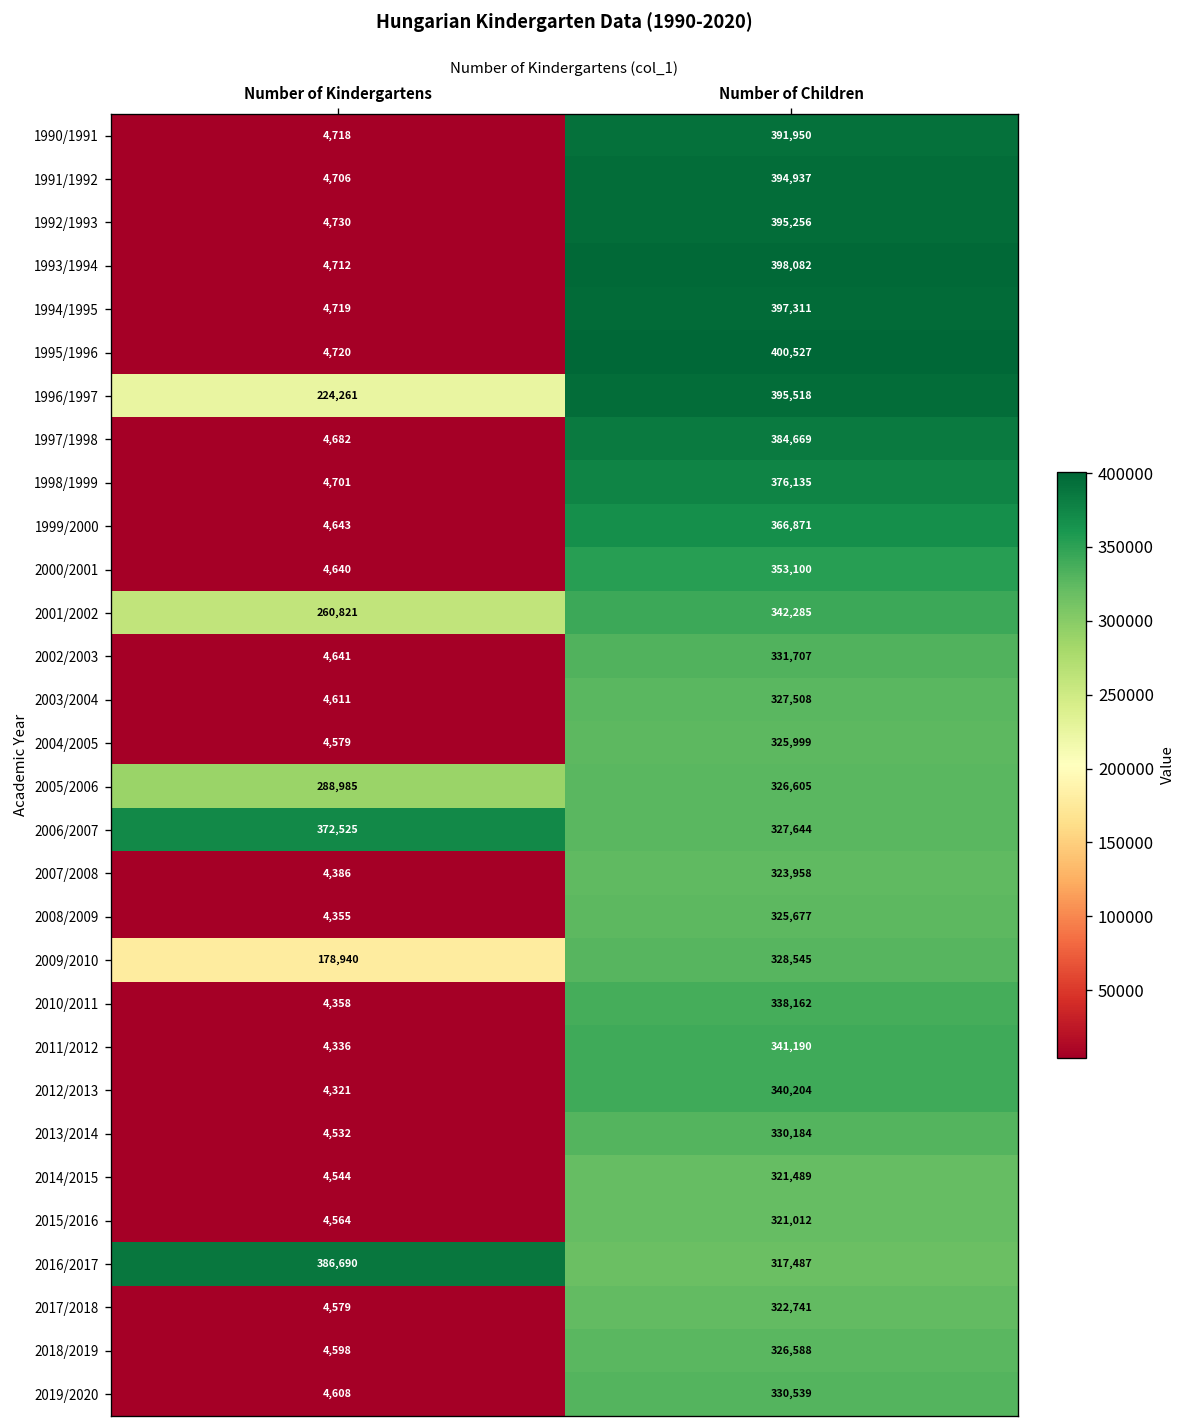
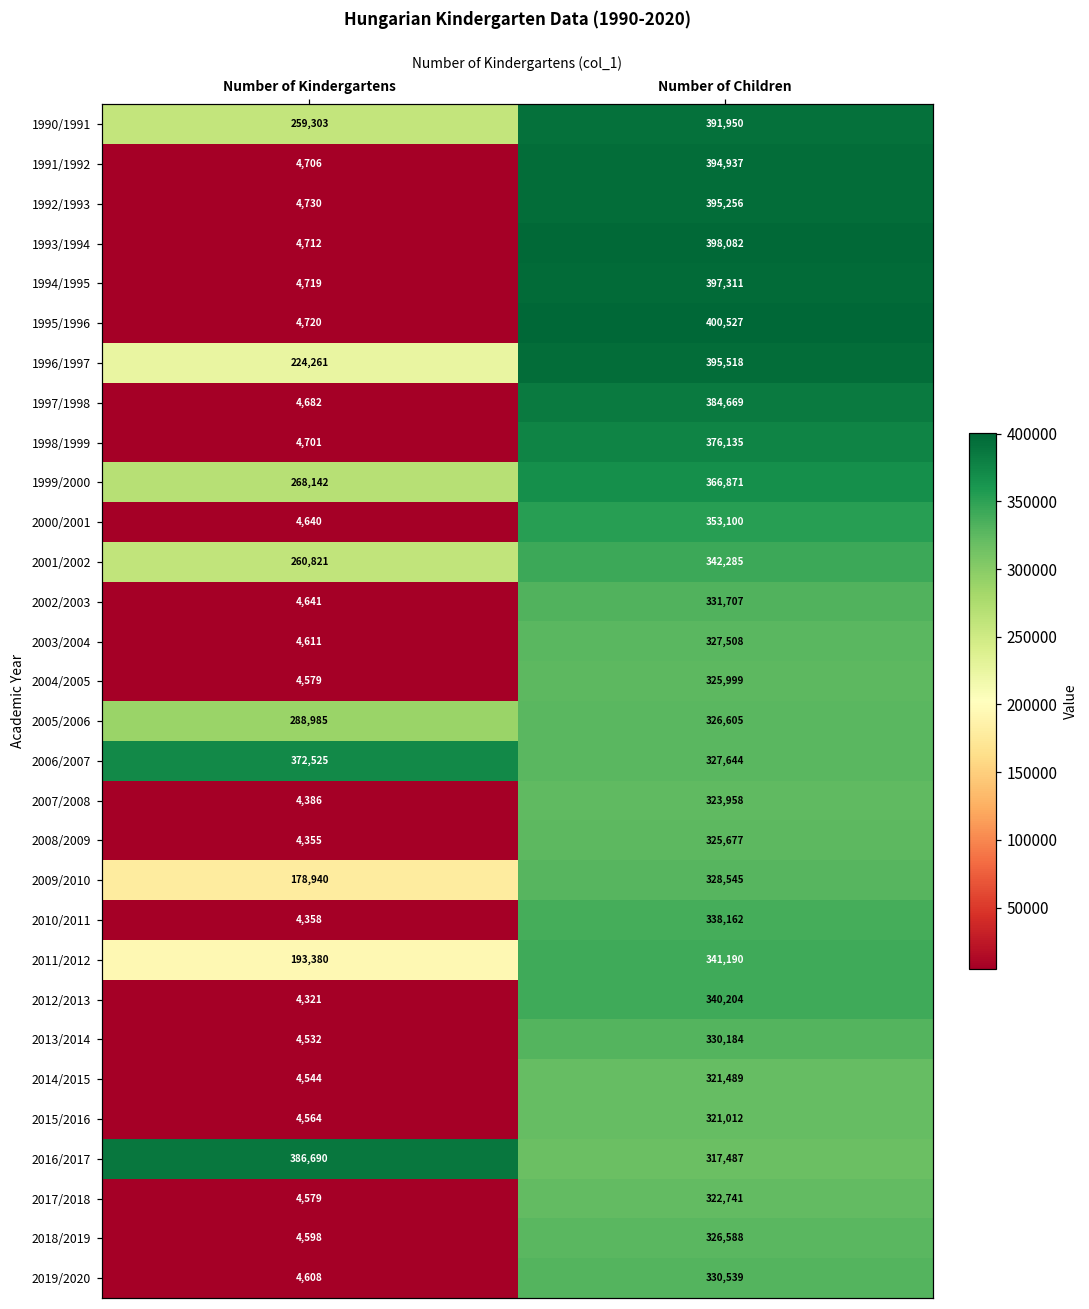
  {
    "1990/1991": {
-     "Number of Kindergartens": "4,718",
+     "Number of Kindergartens": "259,303",
      "Number of Children": "391,950"
    },
    "1991/1992": {
      "Number of Kindergartens": "4,706",
      "Number of Children": "394,937"
    },
    "1992/1993": {
      "Number of Kindergartens": "4,730",
      "Number of Children": "395,256"
    },
    "1993/1994": {
      "Number of Kindergartens": "4,712",
      "Number of Children": "398,082"
    },
    "1994/1995": {
      "Number of Kindergartens": "4,719",
      "Number of Children": "397,311"
    },
    "1995/1996": {
      "Number of Kindergartens": "4,720",
      "Number of Children": "400,527"
    },
    "1996/1997": {
      "Number of Kindergartens": "224,261",
      "Number of Children": "395,518"
    },
    "1997/1998": {
      "Number of Kindergartens": "4,682",
      "Number of Children": "384,669"
    },
    "1998/1999": {
      "Number of Kindergartens": "4,701",
      "Number of Children": "376,135"
    },
    "1999/2000": {
-     "Number of Kindergartens": "4,643",
+     "Number of Kindergartens": "268,142",
      "Number of Children": "366,871"
    },
    "2000/2001": {
      "Number of Kindergartens": "4,640",
      "Number of Children": "353,100"
    },
    "2001/2002": {
      "Number of Kindergartens": "260,821",
      "Number of Children": "342,285"
    },
    "2002/2003": {
      "Number of Kindergartens": "4,641",
      "Number of Children": "331,707"
    },
    "2003/2004": {
      "Number of Kindergartens": "4,611",
      "Number of Children": "327,508"
    },
    "2004/2005": {
      "Number of Kindergartens": "4,579",
      "Number of Children": "325,999"
    },
    "2005/2006": {
      "Number of Kindergartens": "288,985",
      "Number of Children": "326,605"
    },
    "2006/2007": {
      "Number of Kindergartens": "372,525",
      "Number of Children": "327,644"
    },
    "2007/2008": {
      "Number of Kindergartens": "4,386",
      "Number of Children": "323,958"
    },
    "2008/2009": {
      "Number of Kindergartens": "4,355",
      "Number of Children": "325,677"
    },
    "2009/2010": {
      "Number of Kindergartens": "178,940",
      "Number of Children": "328,545"
    },
    "2010/2011": {
      "Number of Kindergartens": "4,358",
      "Number of Children": "338,162"
    },
    "2011/2012": {
-     "Number of Kindergartens": "4,336",
+     "Number of Kindergartens": "193,380",
      "Number of Children": "341,190"
    },
    "2012/2013": {
      "Number of Kindergartens": "4,321",
      "Number of Children": "340,204"
    },
    "2013/2014": {
      "Number of Kindergartens": "4,532",
      "Number of Children": "330,184"
    },
    "2014/2015": {
      "Number of Kindergartens": "4,544",
      "Number of Children": "321,489"
    },
    "2015/2016": {
      "Number of Kindergartens": "4,564",
      "Number of Children": "321,012"
    },
    "2016/2017": {
      "Number of Kindergartens": "386,690",
      "Number of Children": "317,487"
    },
    "2017/2018": {
      "Number of Kindergartens": "4,579",
      "Number of Children": "322,741"
    },
    "2018/2019": {
      "Number of Kindergartens": "4,598",
      "Number of Children": "326,588"
    },
    "2019/2020": {
      "Number of Kindergartens": "4,608",
      "Number of Children": "330,539"
    }
  }
